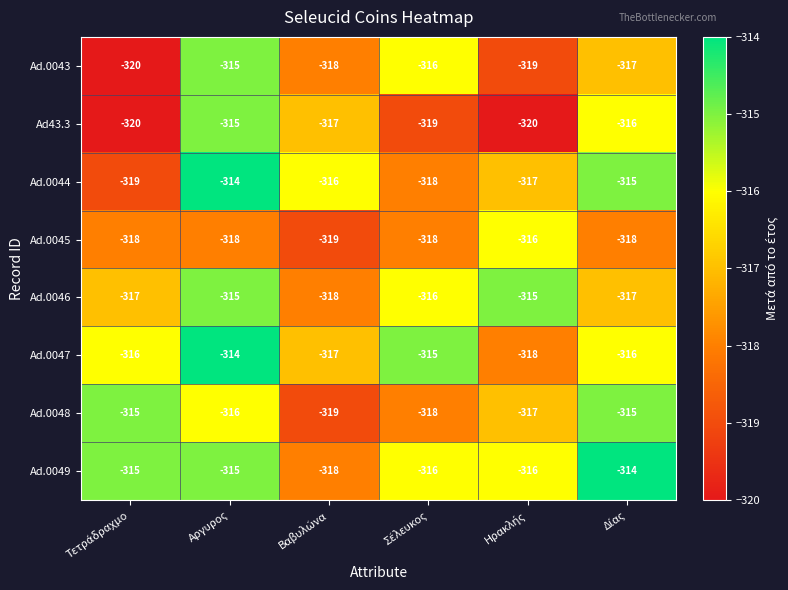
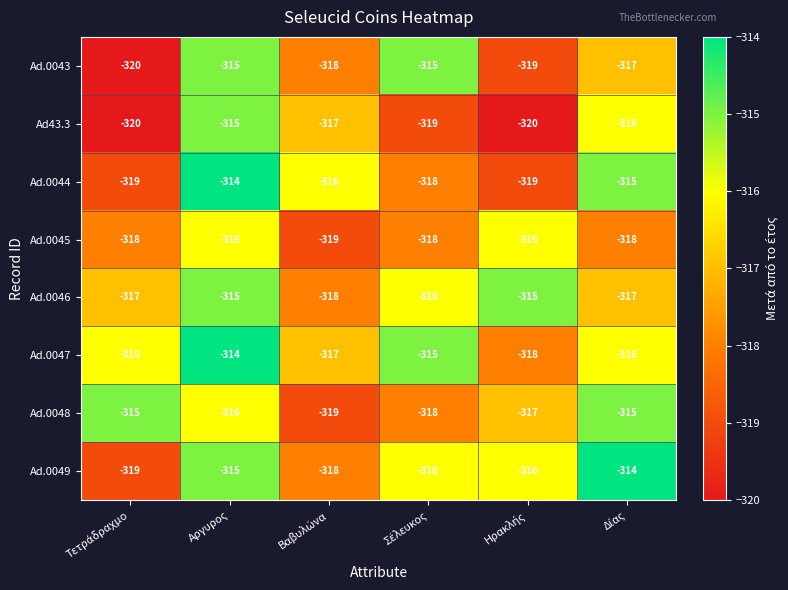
  {
    "Ad.0043": {
      "Τετράδραχμο": -320,
      "Αργυρος": -315,
      "Βαβυλώνα": -318,
-     "Σέλευκος": -316,
+     "Σέλευκος": -315,
      "Ηρακλής": -319,
      "Δίας": -317
    },
    "Ad43.3": {
      "Τετράδραχμο": -320,
      "Αργυρος": -315,
      "Βαβυλώνα": -317,
      "Σέλευκος": -319,
      "Ηρακλής": -320,
      "Δίας": -316
    },
    "Ad.0044": {
      "Τετράδραχμο": -319,
      "Αργυρος": -314,
      "Βαβυλώνα": -316,
      "Σέλευκος": -318,
-     "Ηρακλής": -317,
+     "Ηρακλής": -319,
      "Δίας": -315
    },
    "Ad.0045": {
      "Τετράδραχμο": -318,
-     "Αργυρος": -318,
+     "Αργυρος": -316,
      "Βαβυλώνα": -319,
      "Σέλευκος": -318,
      "Ηρακλής": -316,
      "Δίας": -318
    },
    "Ad.0046": {
      "Τετράδραχμο": -317,
      "Αργυρος": -315,
      "Βαβυλώνα": -318,
      "Σέλευκος": -316,
      "Ηρακλής": -315,
      "Δίας": -317
    },
    "Ad.0047": {
      "Τετράδραχμο": -316,
      "Αργυρος": -314,
      "Βαβυλώνα": -317,
      "Σέλευκος": -315,
      "Ηρακλής": -318,
      "Δίας": -316
    },
    "Ad.0048": {
      "Τετράδραχμο": -315,
      "Αργυρος": -316,
      "Βαβυλώνα": -319,
      "Σέλευκος": -318,
      "Ηρακλής": -317,
      "Δίας": -315
    },
    "Ad.0049": {
-     "Τετράδραχμο": -315,
+     "Τετράδραχμο": -319,
      "Αργυρος": -315,
      "Βαβυλώνα": -318,
      "Σέλευκος": -316,
      "Ηρακλής": -316,
      "Δίας": -314
    }
  }
